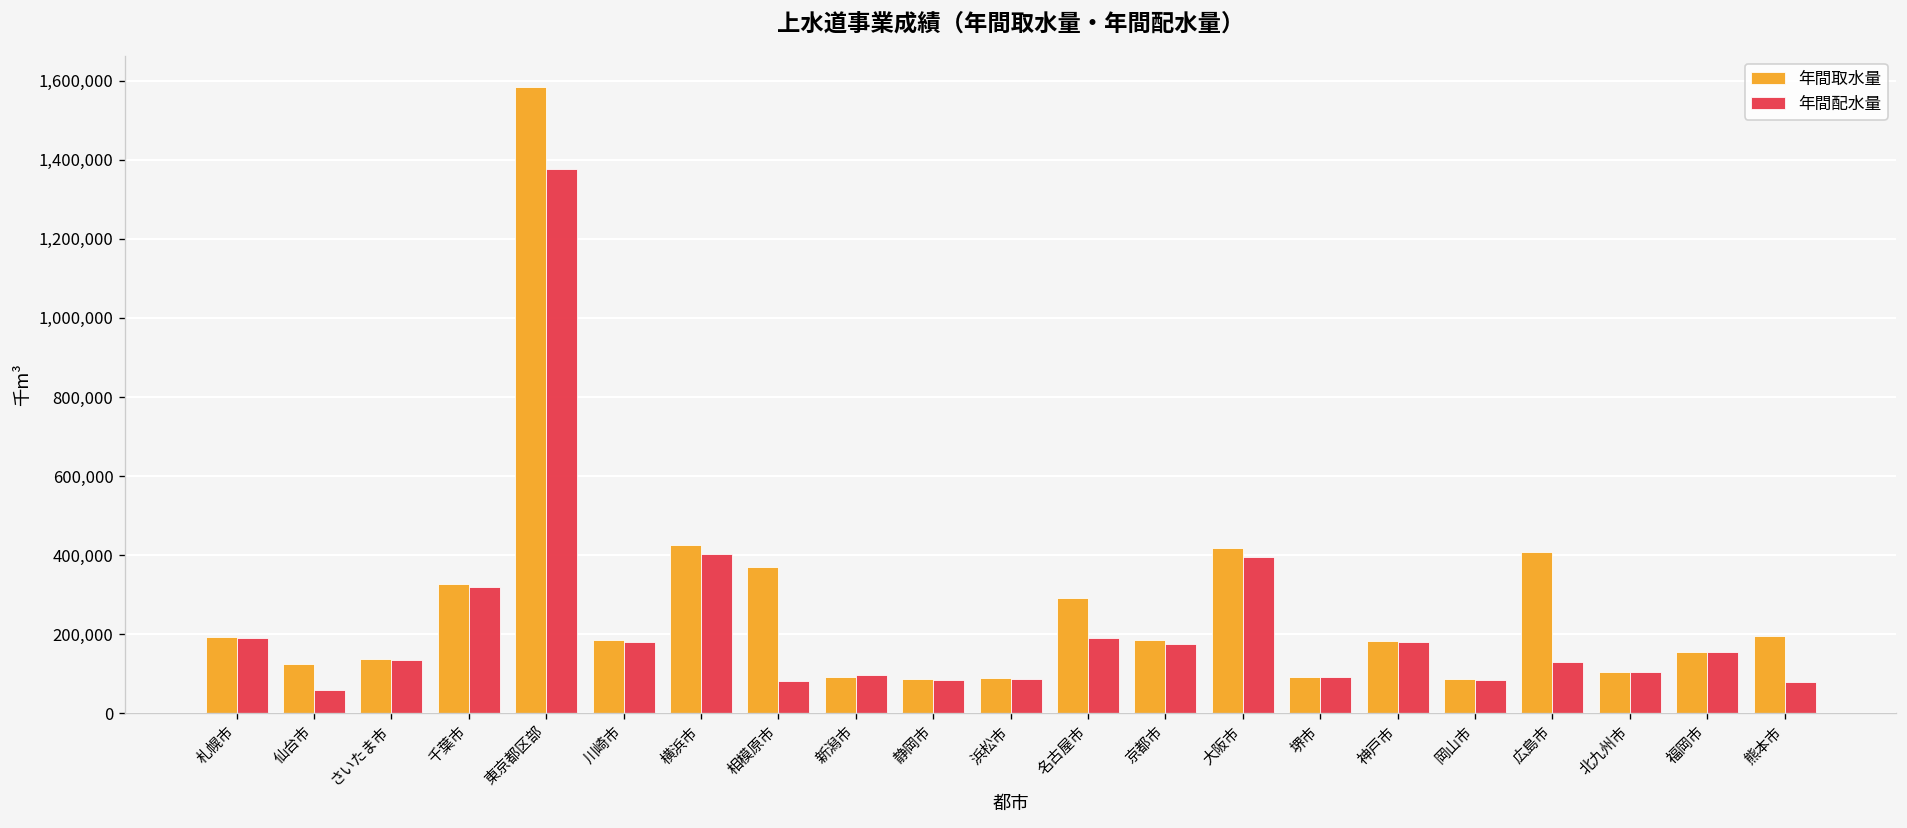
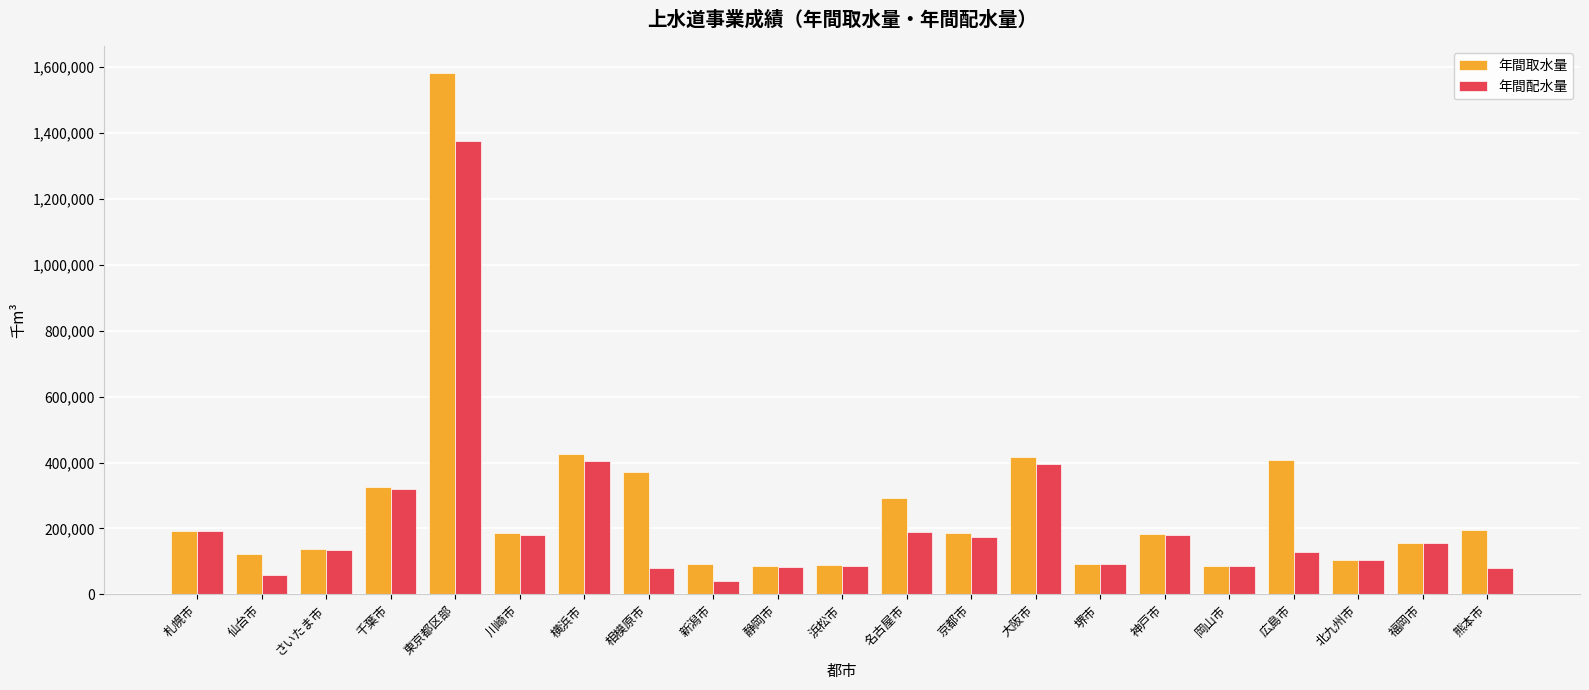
  {
    "年間取水量": {
      "札幌市": "190,000",
      "仙台市": "120,000",
      "さいたま市": "140,000",
      "千葉市": "330,000",
      "東京都区部": "1,580,000",
      "川崎市": "190,000",
      "横浜市": "430,000",
      "相模原市": "370,000",
      "新潟市": "90,000",
      "静岡市": "90,000",
      "浜松市": "90,000",
      "名古屋市": "290,000",
      "京都市": "190,000",
      "大阪市": "420,000",
      "堺市": "90,000",
      "神戸市": "180,000",
      "岡山市": "90,000",
      "広島市": "410,000",
      "北九州市": "110,000",
      "福岡市": "150,000",
      "熊本市": "190,000"
    },
    "年間配水量": {
      "札幌市": "190,000",
      "仙台市": "60,000",
      "さいたま市": "130,000",
      "千葉市": "320,000",
      "東京都区部": "1,380,000",
      "川崎市": "180,000",
      "横浜市": "400,000",
      "相模原市": "80,000",
-     "新潟市": "100,000",
+     "新潟市": "40,000",
      "静岡市": "80,000",
      "浜松市": "90,000",
      "名古屋市": "190,000",
      "京都市": "180,000",
      "大阪市": "400,000",
      "堺市": "90,000",
      "神戸市": "180,000",
      "岡山市": "80,000",
      "広島市": "130,000",
      "北九州市": "110,000",
      "福岡市": "150,000",
      "熊本市": "80,000"
    }
  }
